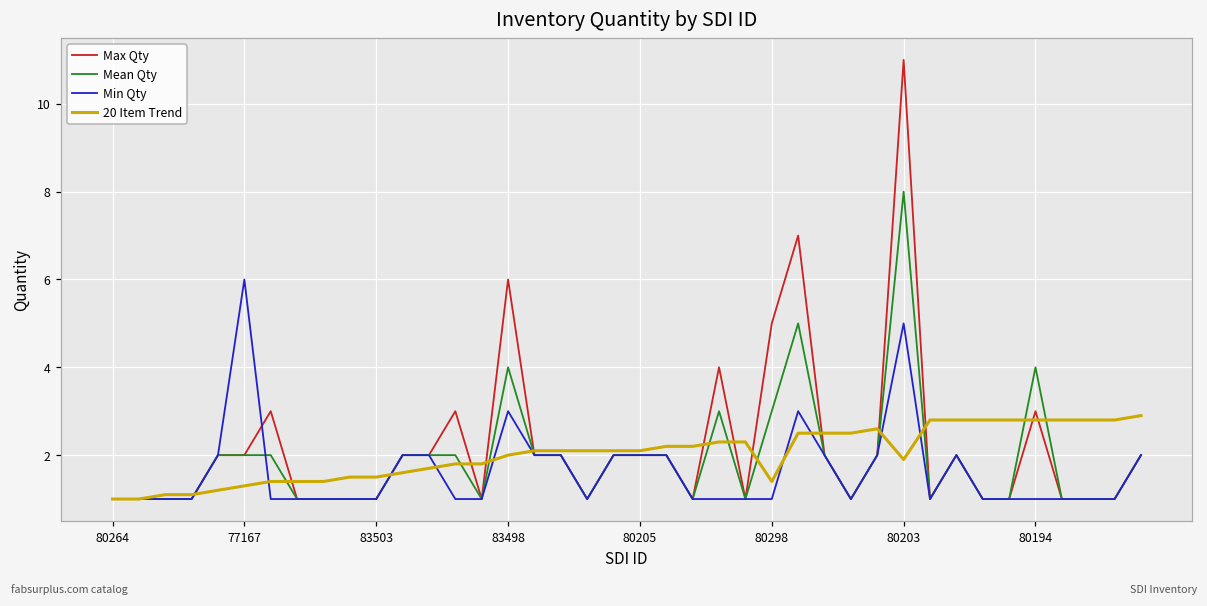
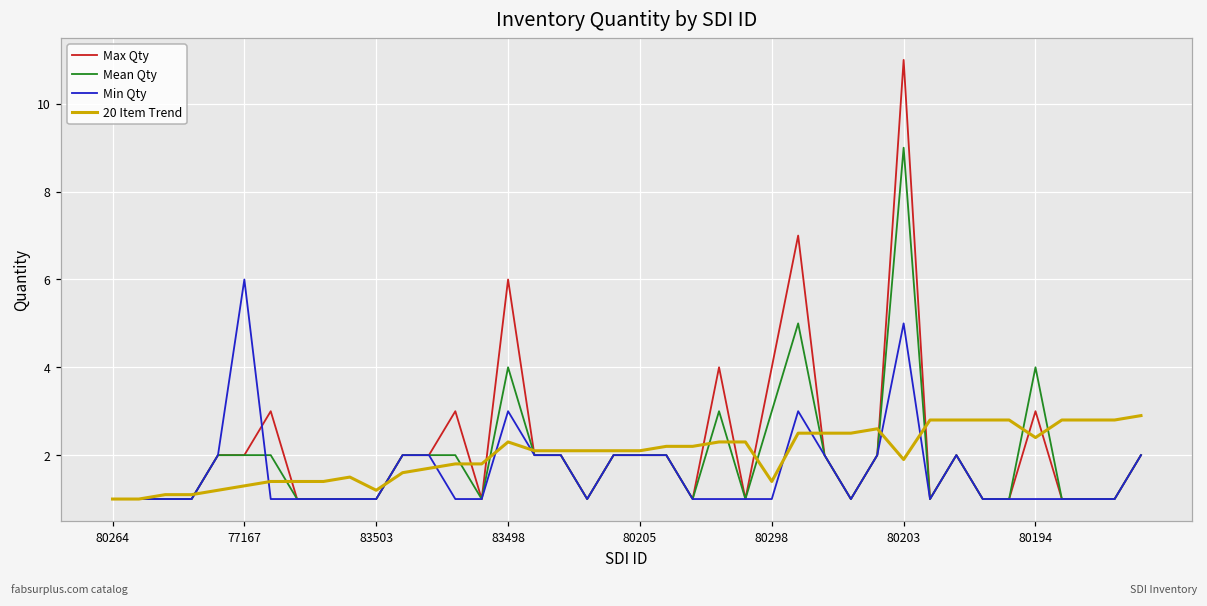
  {
    "Max Qty": {
      "83498": 6,
-     "80298": 5,
+     "80298": 4,
      "80203": 11,
      "80194": 3
    },
    "Mean Qty": {
      "83498": 4,
      "80298": 3,
-     "80203": 8,
+     "80203": 9,
      "80194": 4
    },
    "Min Qty": {
      "77167": 6.0,
      "83498": 3.0,
      "80298": 1.0,
      "80203": 5.0,
      "80194": 1.0
    },
    "20 Item Trend": {
      "77167": 1.3,
-     "83503": 1.5,
-     "83498": 2.0,
+     "83503": 1.2,
+     "83498": 2.3,
      "80205": 2.1,
      "80298": 1.4,
      "80203": 1.9,
-     "80194": 2.8
+     "80194": 2.4
    }
  }
